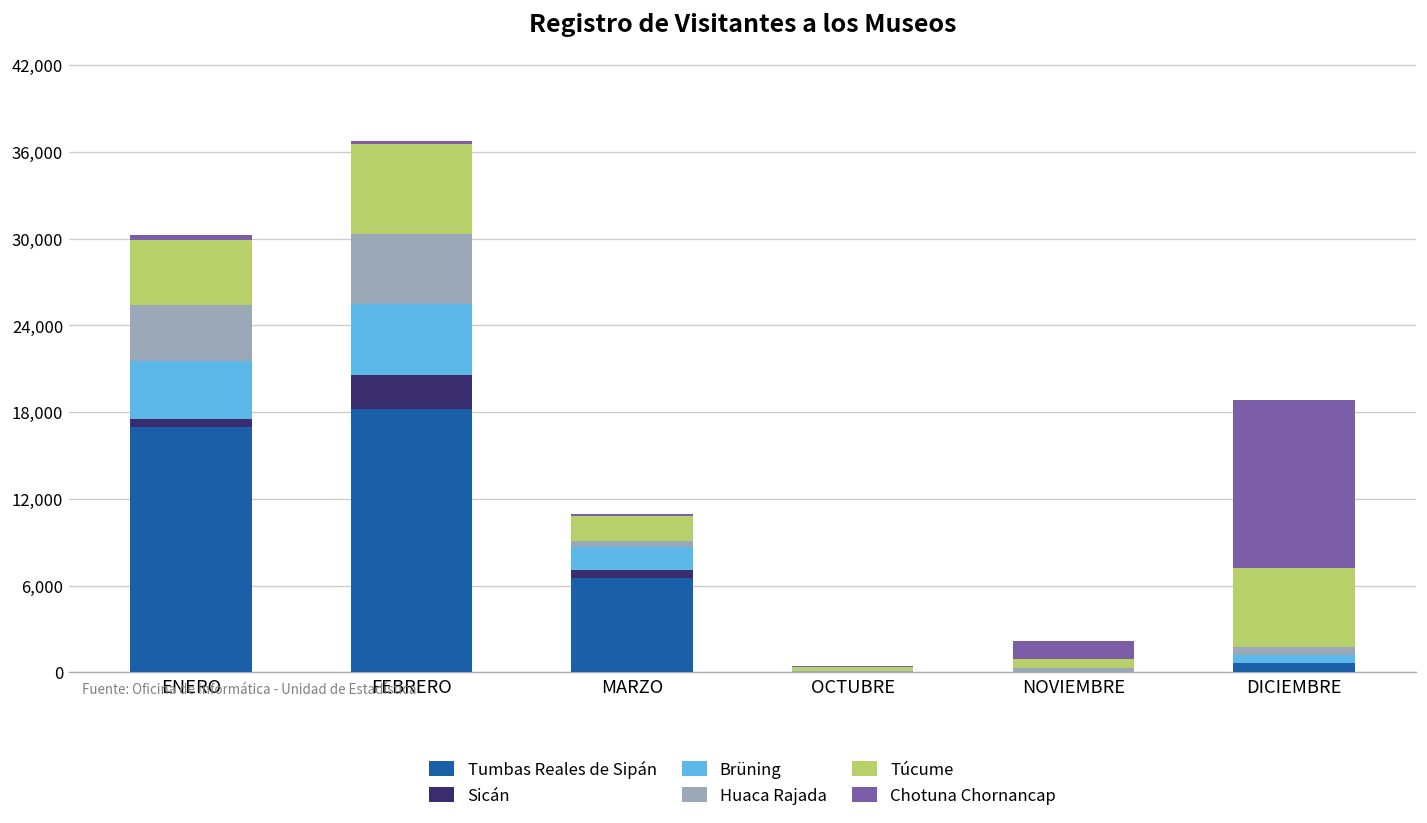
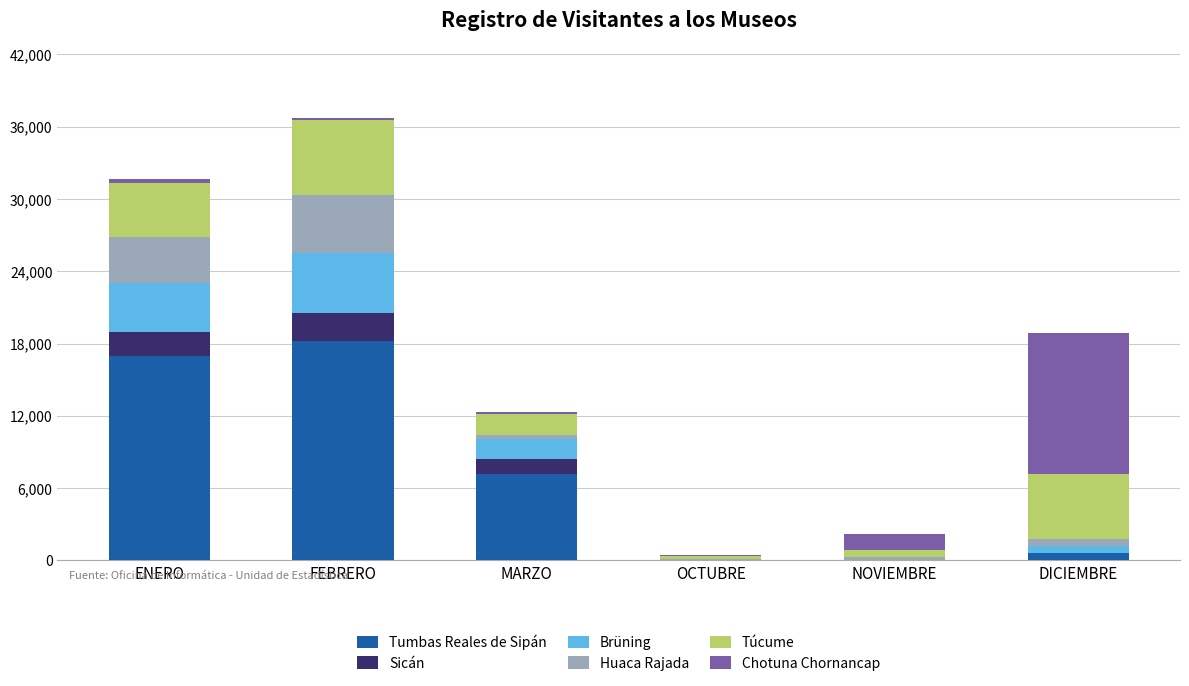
  {
    "Tumbas Reales de Sipán": {
      "ENERO": "17,000",
      "FEBRERO": "18,200",
-     "MARZO": "6,500",
+     "MARZO": "7,200",
      "OCTUBRE": "0",
      "NOVIEMBRE": "0",
      "DICIEMBRE": "600"
    },
    "Sicán": {
-     "ENERO": "600",
+     "ENERO": "2,000",
      "FEBRERO": "2,300",
-     "MARZO": "600",
+     "MARZO": "1,300",
      "OCTUBRE": "0",
      "NOVIEMBRE": "0",
      "DICIEMBRE": "0"
    },
    "Brüning": {
      "ENERO": "4,000",
      "FEBRERO": "5,000",
      "MARZO": "1,600",
      "OCTUBRE": "0",
      "NOVIEMBRE": "0",
      "DICIEMBRE": "600"
    },
    "Huaca Rajada": {
      "ENERO": "3,900",
      "FEBRERO": "4,800",
      "MARZO": "400",
      "NOVIEMBRE": "300",
      "DICIEMBRE": "600"
    },
    "Túcume": {
      "ENERO": "4,500",
      "FEBRERO": "6,200",
      "MARZO": "1,700",
      "OCTUBRE": "200",
      "NOVIEMBRE": "600",
      "DICIEMBRE": "5,400"
    },
    "Chotuna Chornancap": {
      "ENERO": "300",
      "NOVIEMBRE": "1,300",
      "DICIEMBRE": "11,700"
    }
  }
